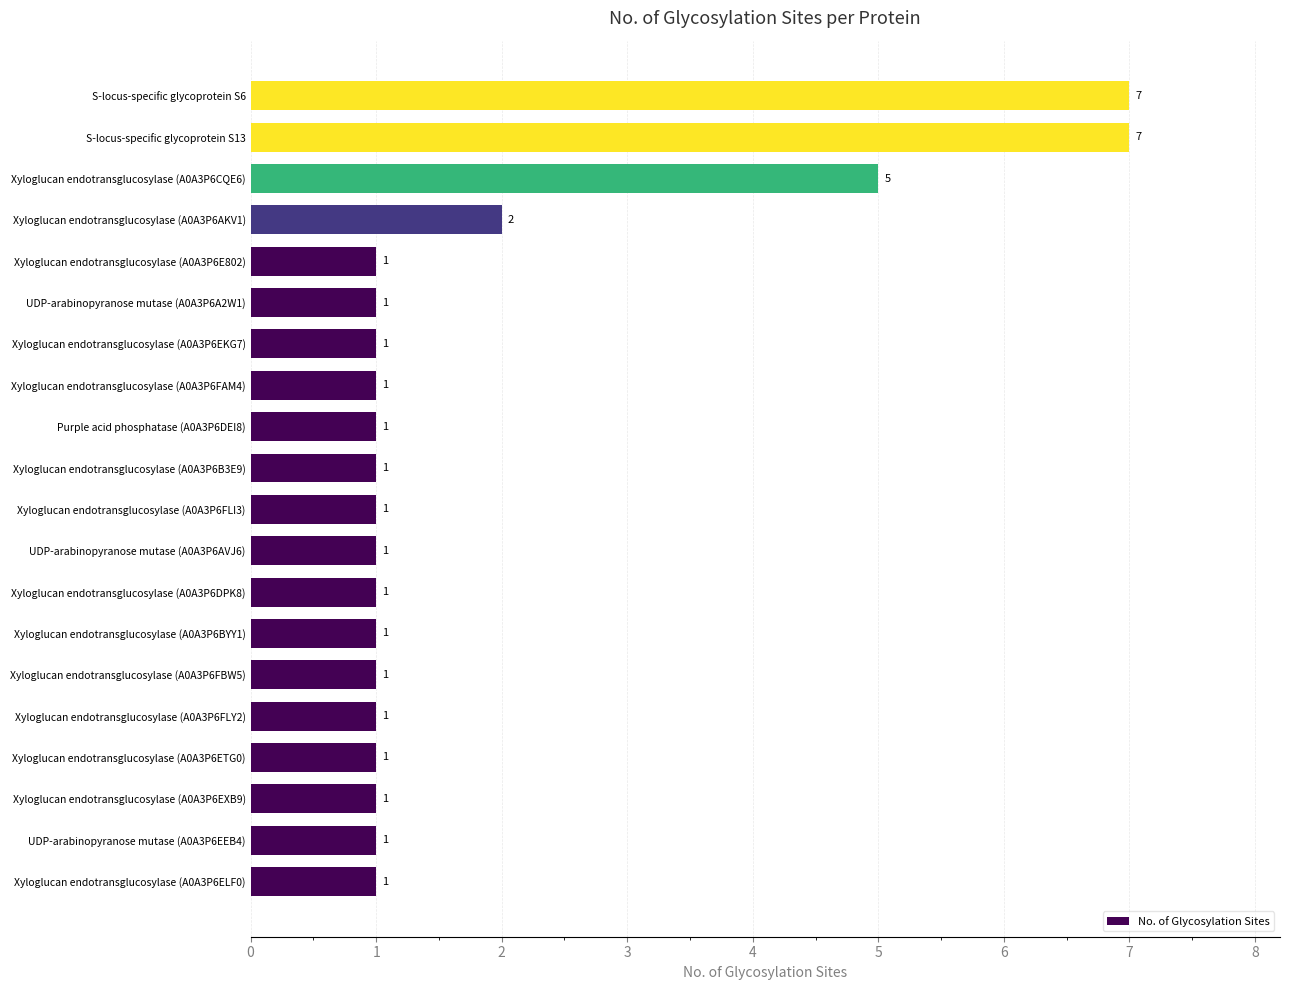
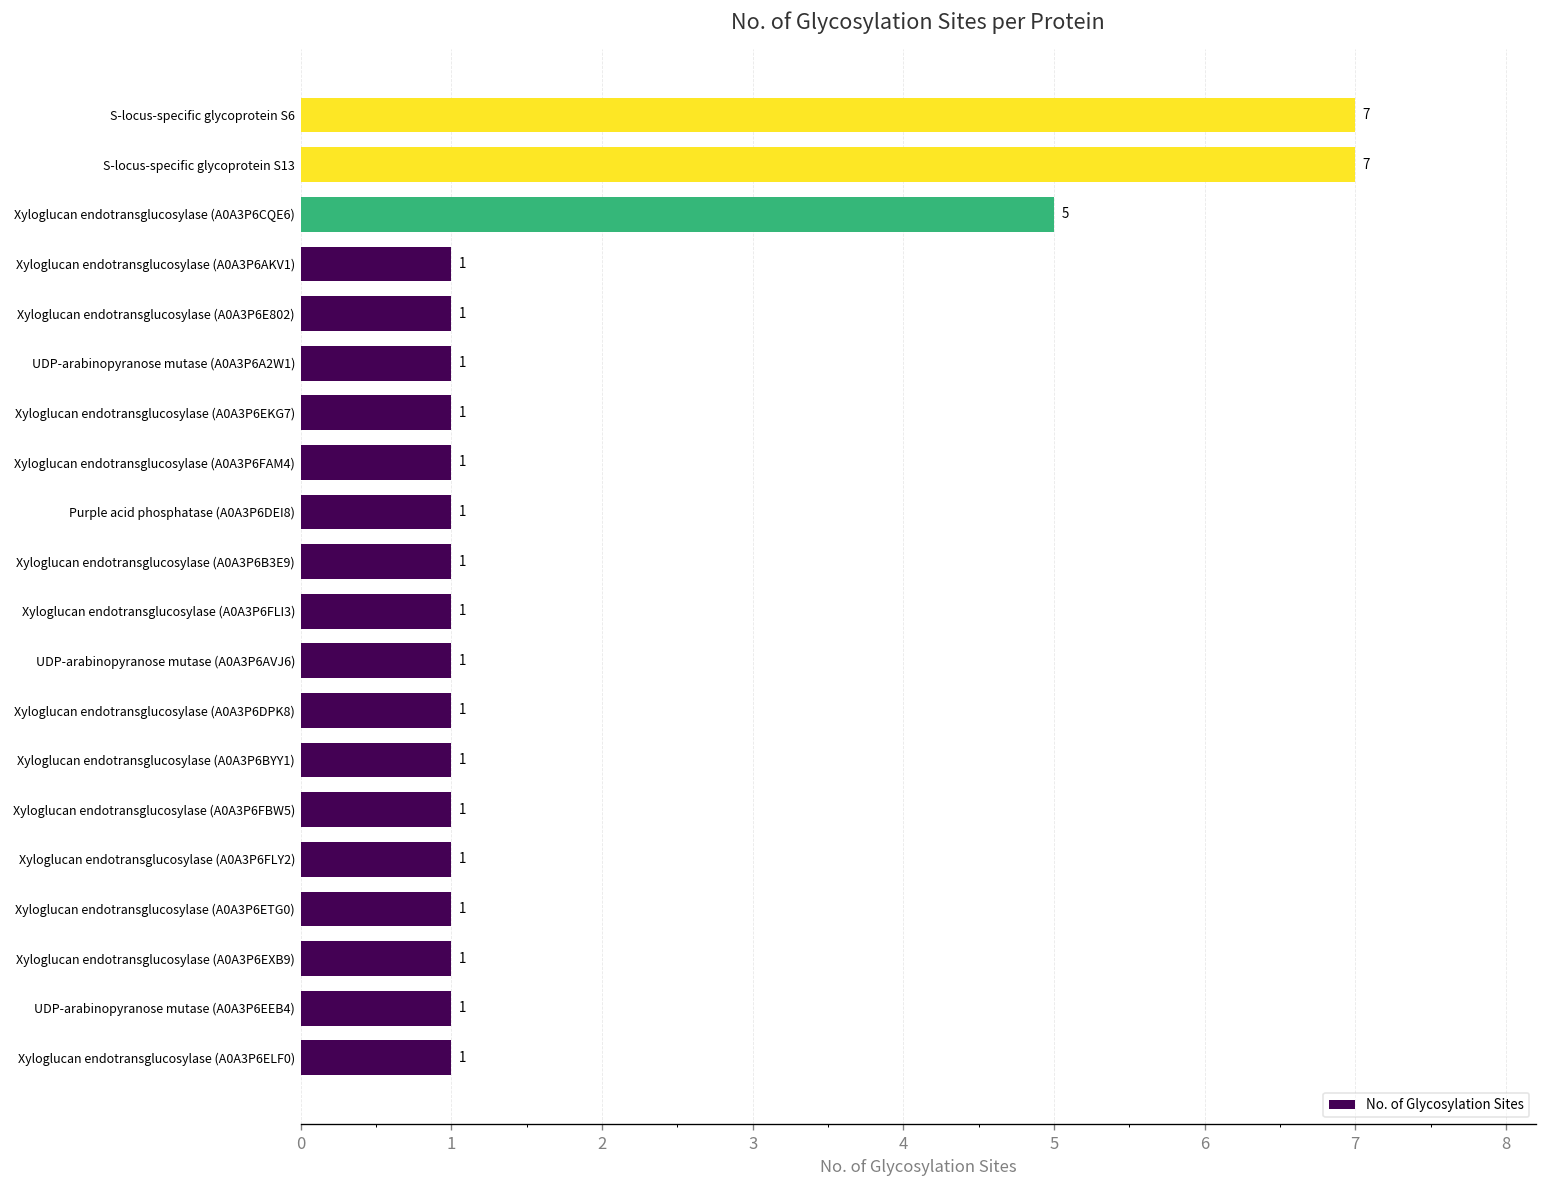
  {
    "S-locus-specific glycoprotein S6": 7,
    "S-locus-specific glycoprotein S13": 7,
    "Xyloglucan endotransglucosylase (A0A3P6CQE6)": 5,
-   "Xyloglucan endotransglucosylase (A0A3P6AKV1)": 2,
+   "Xyloglucan endotransglucosylase (A0A3P6AKV1)": 1,
    "Xyloglucan endotransglucosylase (A0A3P6E802)": 1,
    "UDP-arabinopyranose mutase (A0A3P6A2W1)": 1,
    "Xyloglucan endotransglucosylase (A0A3P6EKG7)": 1,
    "Xyloglucan endotransglucosylase (A0A3P6FAM4)": 1,
    "Purple acid phosphatase (A0A3P6DEI8)": 1,
    "Xyloglucan endotransglucosylase (A0A3P6B3E9)": 1,
    "Xyloglucan endotransglucosylase (A0A3P6FLI3)": 1,
    "UDP-arabinopyranose mutase (A0A3P6AVJ6)": 1,
    "Xyloglucan endotransglucosylase (A0A3P6DPK8)": 1,
    "Xyloglucan endotransglucosylase (A0A3P6BYY1)": 1,
    "Xyloglucan endotransglucosylase (A0A3P6FBW5)": 1,
    "Xyloglucan endotransglucosylase (A0A3P6FLY2)": 1,
    "Xyloglucan endotransglucosylase (A0A3P6ETG0)": 1,
    "Xyloglucan endotransglucosylase (A0A3P6EXB9)": 1,
    "UDP-arabinopyranose mutase (A0A3P6EEB4)": 1,
    "Xyloglucan endotransglucosylase (A0A3P6ELF0)": 1
  }
